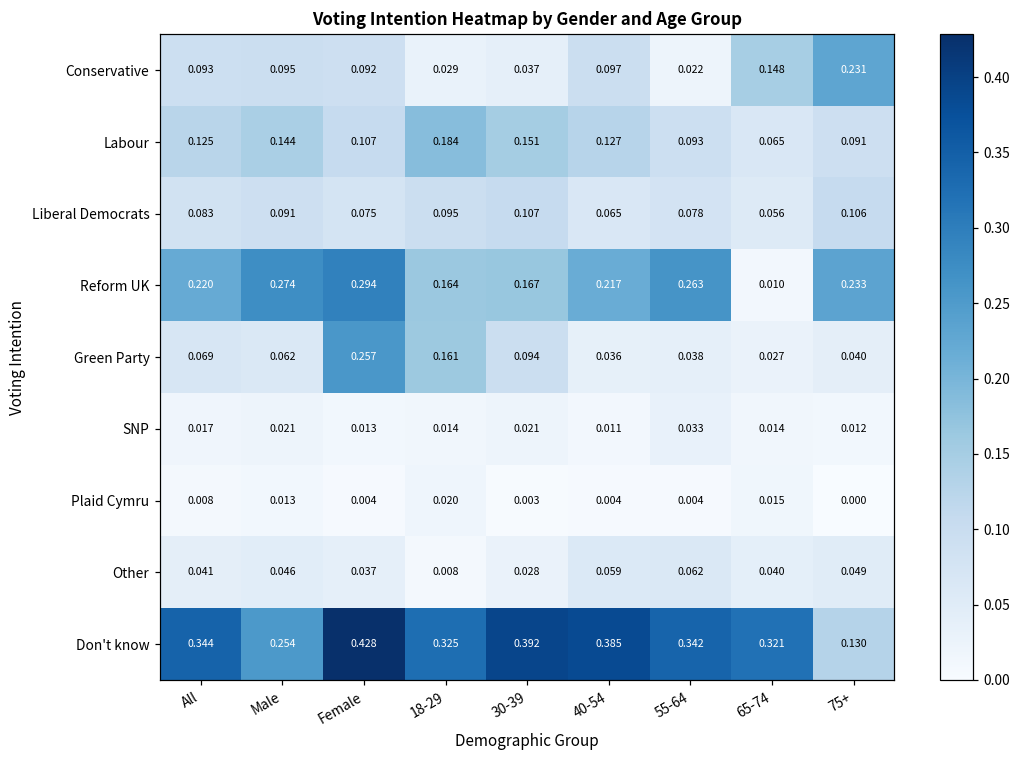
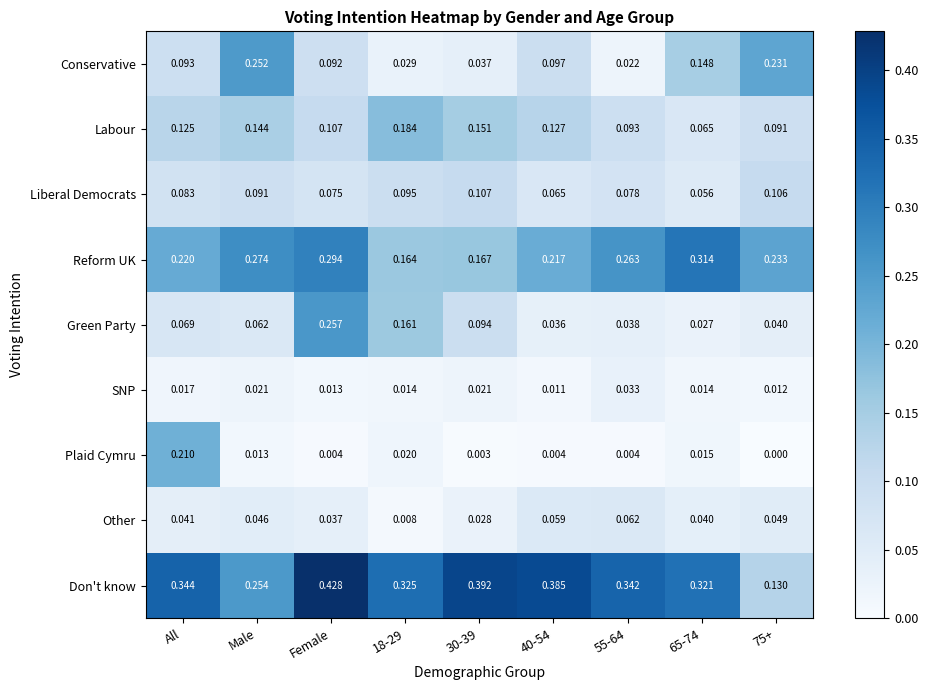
  {
    "Conservative": {
      "All": 0.093,
-     "Male": 0.095,
+     "Male": 0.252,
      "Female": 0.092,
      "18-29": 0.029,
      "30-39": 0.037,
      "40-54": 0.097,
      "55-64": 0.022,
      "65-74": 0.148,
      "75+": 0.231
    },
    "Labour": {
      "All": 0.125,
      "Male": 0.144,
      "Female": 0.107,
      "18-29": 0.184,
      "30-39": 0.151,
      "40-54": 0.127,
      "55-64": 0.093,
      "65-74": 0.065,
      "75+": 0.091
    },
    "Liberal Democrats": {
      "All": 0.083,
      "Male": 0.091,
      "Female": 0.075,
      "18-29": 0.095,
      "30-39": 0.107,
      "40-54": 0.065,
      "55-64": 0.078,
      "65-74": 0.056,
      "75+": 0.106
    },
    "Reform UK": {
      "All": 0.220,
      "Male": 0.274,
      "Female": 0.294,
      "18-29": 0.164,
      "30-39": 0.167,
      "40-54": 0.217,
      "55-64": 0.263,
-     "65-74": 0.010,
+     "65-74": 0.314,
      "75+": 0.233
    },
    "Green Party": {
      "All": 0.069,
      "Male": 0.062,
      "Female": 0.257,
      "18-29": 0.161,
      "30-39": 0.094,
      "40-54": 0.036,
      "55-64": 0.038,
      "65-74": 0.027,
      "75+": 0.040
    },
    "SNP": {
      "All": 0.017,
      "Male": 0.021,
      "Female": 0.013,
      "18-29": 0.014,
      "30-39": 0.021,
      "40-54": 0.011,
      "55-64": 0.033,
      "65-74": 0.014,
      "75+": 0.012
    },
    "Plaid Cymru": {
-     "All": 0.008,
+     "All": 0.210,
      "Male": 0.013,
      "Female": 0.004,
      "18-29": 0.020,
      "30-39": 0.003,
      "40-54": 0.004,
      "55-64": 0.004,
      "65-74": 0.015,
      "75+": 0.000
    },
    "Other": {
      "All": 0.041,
      "Male": 0.046,
      "Female": 0.037,
      "18-29": 0.008,
      "30-39": 0.028,
      "40-54": 0.059,
      "55-64": 0.062,
      "65-74": 0.040,
      "75+": 0.049
    },
    "Don't know": {
      "All": 0.344,
      "Male": 0.254,
      "Female": 0.428,
      "18-29": 0.325,
      "30-39": 0.392,
      "40-54": 0.385,
      "55-64": 0.342,
      "65-74": 0.321,
      "75+": 0.130
    }
  }
